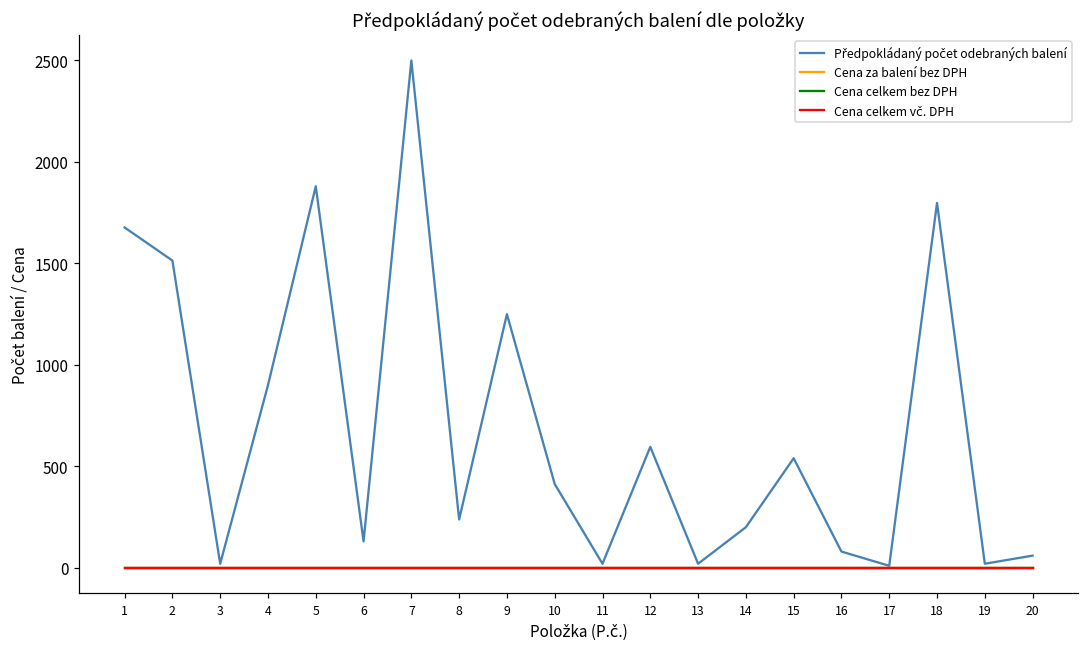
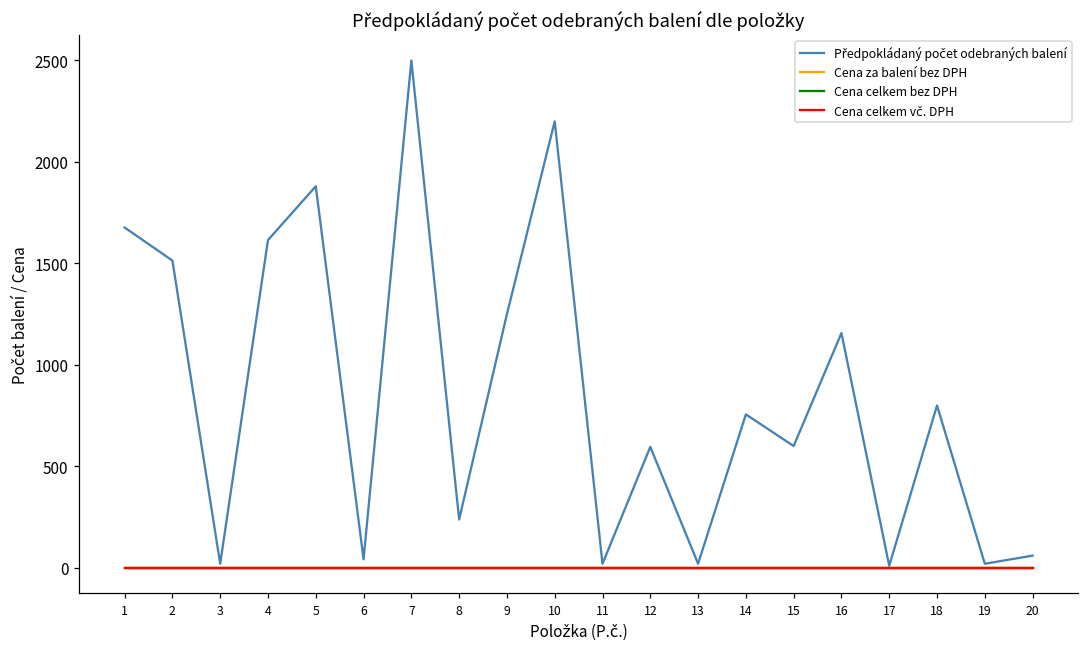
  {
    "Předpokládaný počet odebraných balení": {
      "1": 1680,
      "2": 1510,
      "3": 20,
-     "4": 900,
+     "4": 1620,
      "5": 1880,
-     "6": 130,
+     "6": 40,
      "7": 2500,
      "8": 240,
      "9": 1250,
-     "10": 410,
+     "10": 2200,
      "11": 20,
      "12": 600,
      "13": 20,
-     "14": 200,
-     "15": 540,
-     "16": 80,
-     "18": 1800,
+     "14": 760,
+     "15": 600,
+     "16": 1160,
+     "18": 800,
      "19": 20,
      "20": 60
    },
    "Cena celkem vč. DPH": {
      "1": 0,
      "2": 0,
      "3": 0,
      "4": 0,
      "5": 0,
      "6": 0,
      "7": 0,
      "8": 0,
      "9": 0,
      "10": 0,
      "11": 0,
      "12": 0,
      "13": 0,
      "14": 0,
      "15": 0,
      "16": 0,
      "18": 0,
      "19": 0,
      "20": 0
    }
  }
